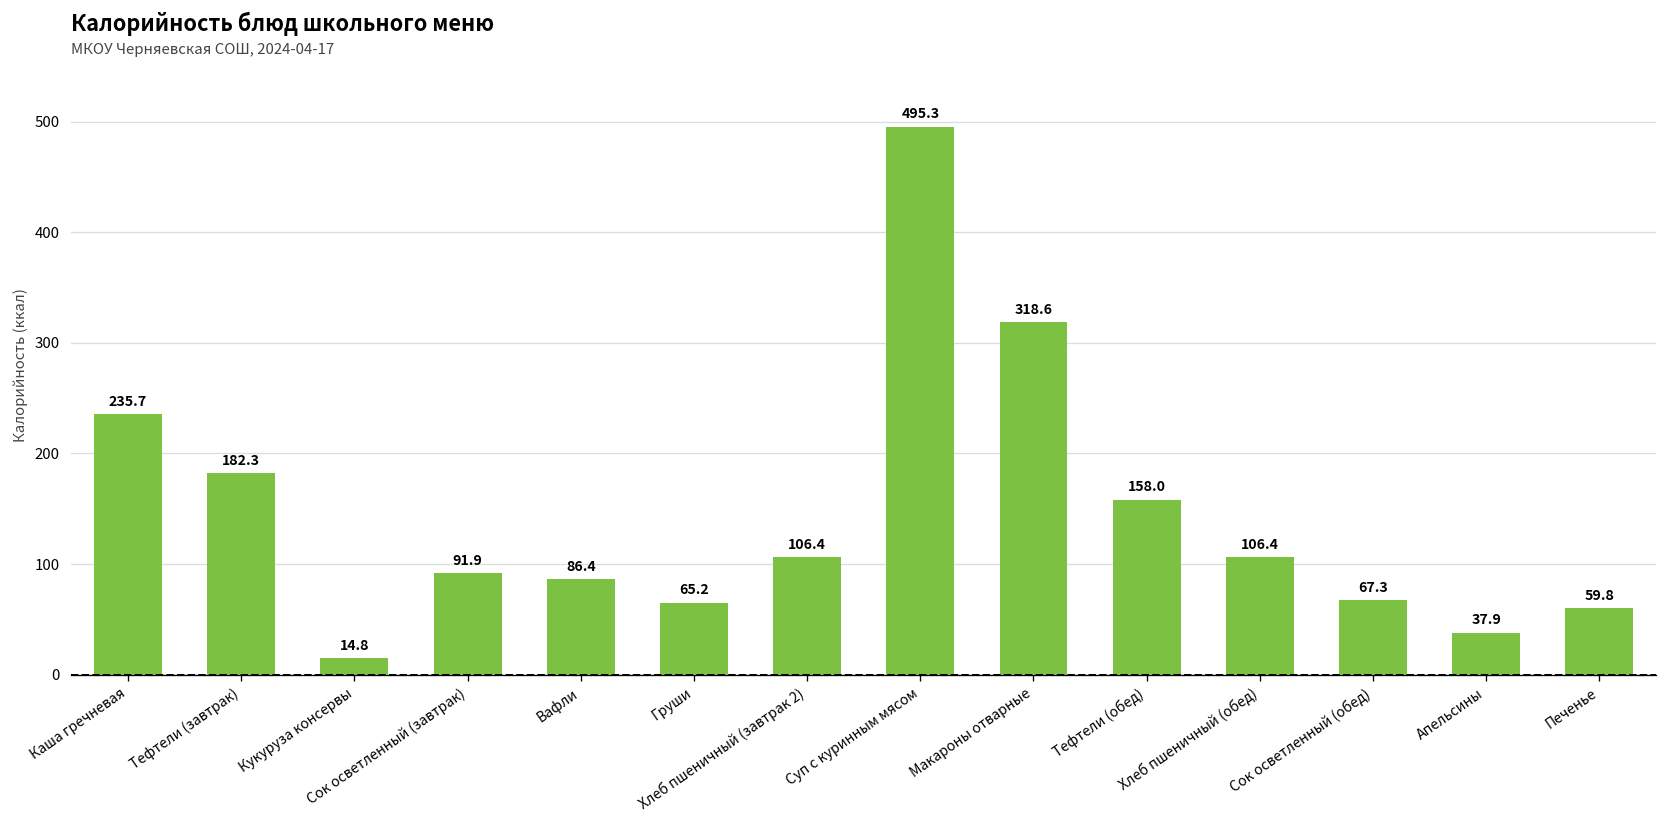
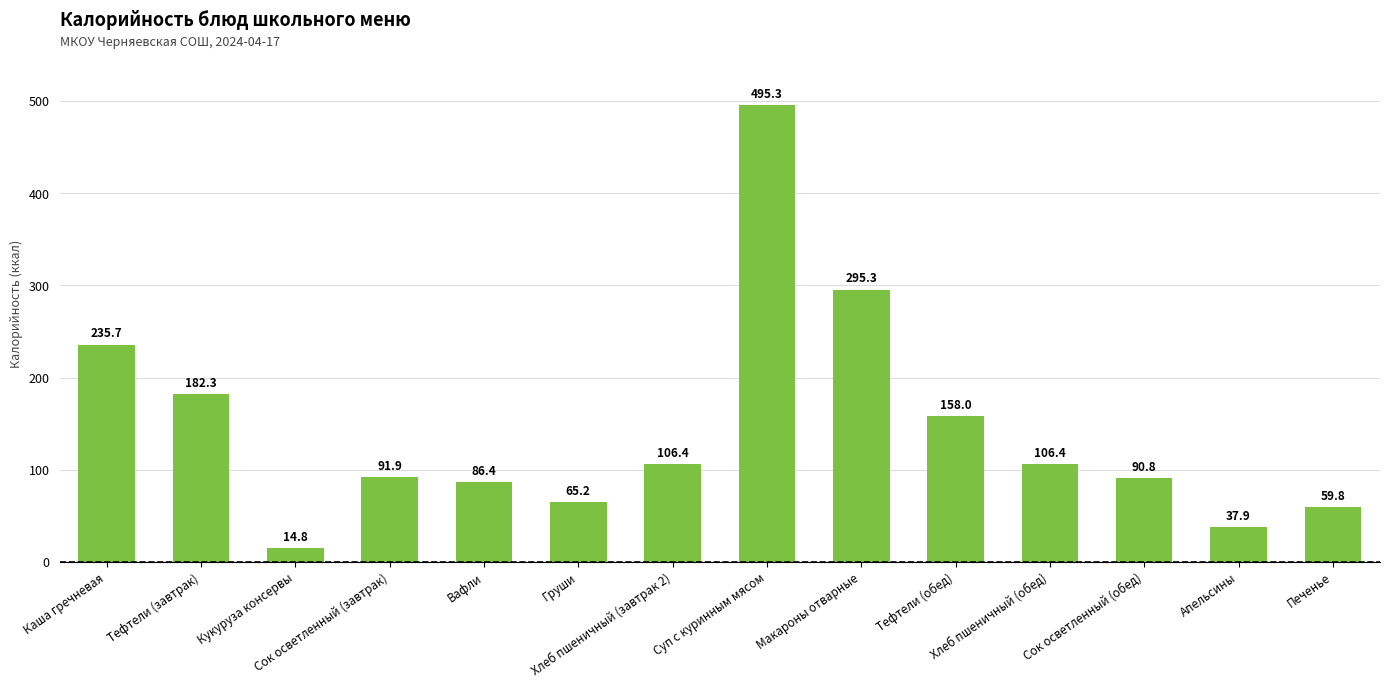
  {
    "Каша гречневая": 235.7,
    "Тефтели (завтрак)": 182.3,
    "Кукуруза консервы": 14.8,
    "Сок осветленный (завтрак)": 91.9,
    "Вафли": 86.4,
    "Груши": 65.2,
    "Хлеб пшеничный (завтрак 2)": 106.4,
    "Суп с куринным мясом": 495.3,
-   "Макароны отварные": 318.6,
+   "Макароны отварные": 295.3,
    "Тефтели (обед)": 158.0,
    "Хлеб пшеничный (обед)": 106.4,
-   "Сок осветленный (обед)": 67.3,
+   "Сок осветленный (обед)": 90.8,
    "Апельсины": 37.9,
    "Печенье": 59.8
  }
